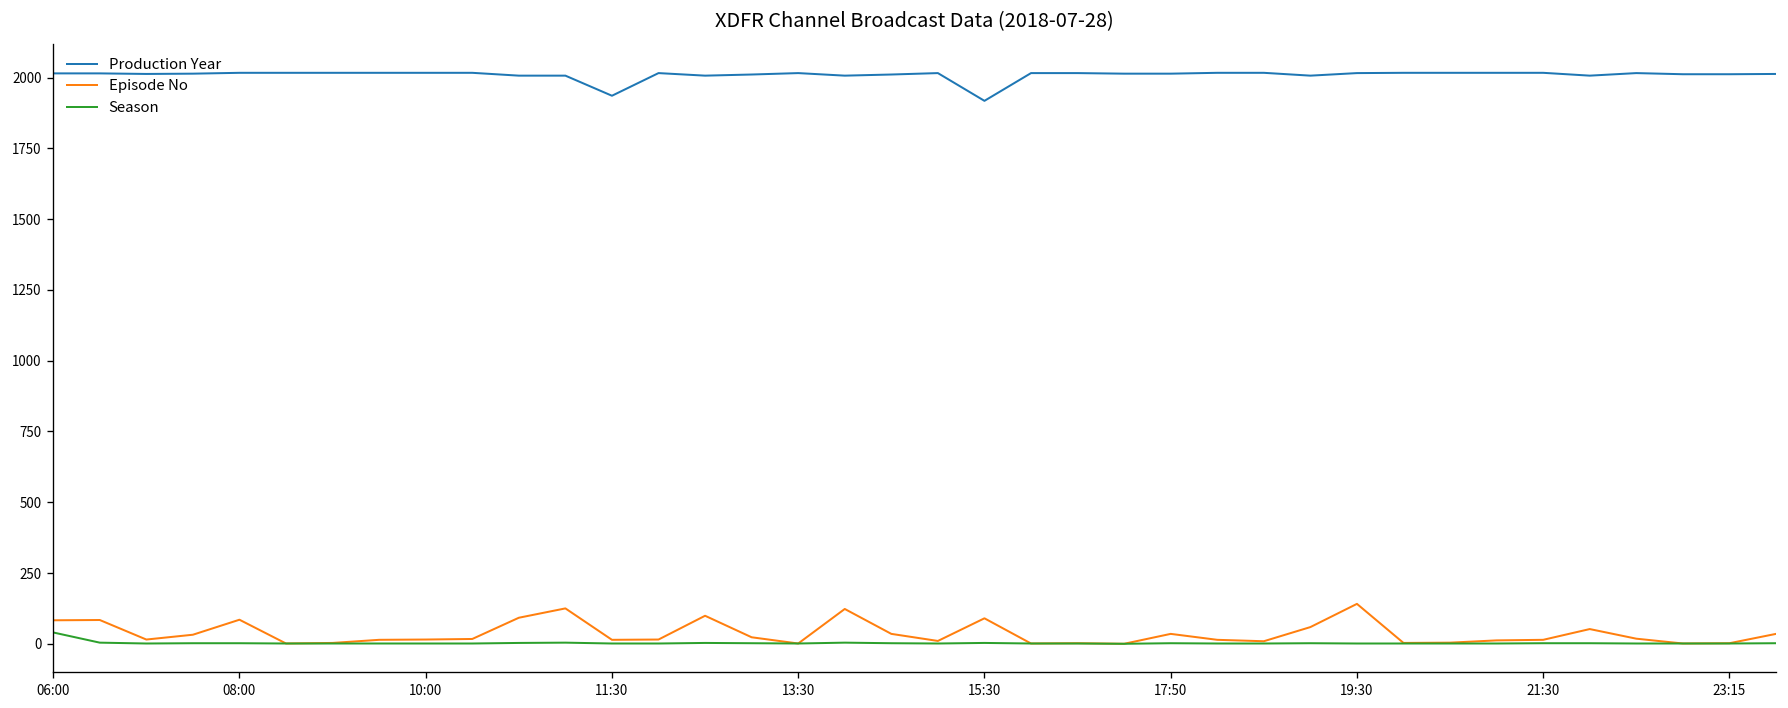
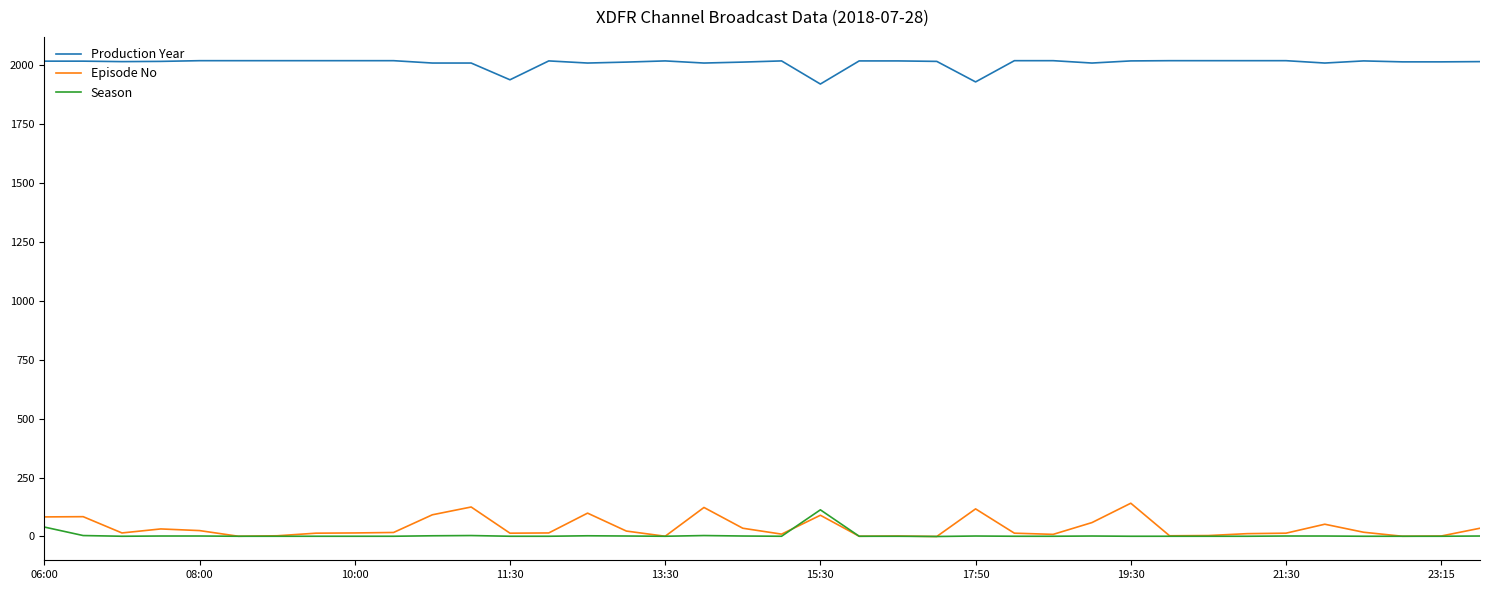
  {
    "Production Year": {
      "06:00": 2020,
      "08:00": 2020,
      "10:00": 2020,
      "11:30": 1940,
      "13:30": 2020,
      "15:30": 1920,
-     "17:50": 2010,
+     "17:50": 1930,
      "19:30": 2020,
      "21:30": 2020,
      "23:15": 2010
    },
    "Episode No": {
      "06:00": 80,
-     "08:00": 90,
+     "08:00": 30,
      "10:00": 20,
      "11:30": 10,
      "15:30": 90,
-     "17:50": 40,
+     "17:50": 120,
      "19:30": 140,
      "21:30": 10
    },
    "Season": {
      "06:00": 40,
      "08:00": 0,
      "10:00": 0,
      "11:30": 0,
-     "15:30": 0,
+     "15:30": 110,
      "17:50": 0,
      "19:30": 0,
      "21:30": 0
    }
  }
